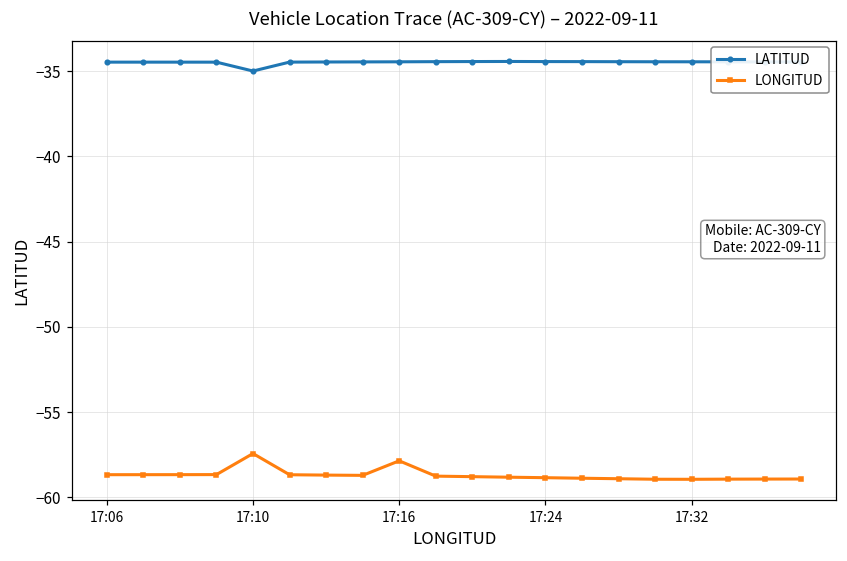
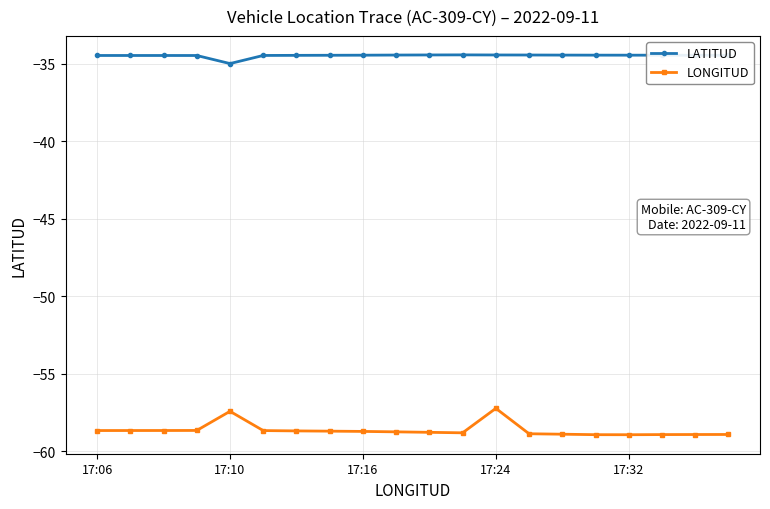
  {
    "LATITUD": {
      "17:10": -35.0,
      "17:16": -34.5,
      "17:24": -34.4,
      "17:32": -34.5
    },
    "LONGITUD": {
      "17:10": -57.4,
-     "17:16": -57.9,
-     "17:24": -58.8,
+     "17:16": -58.7,
+     "17:24": -57.2,
      "17:32": -58.9
    }
  }
